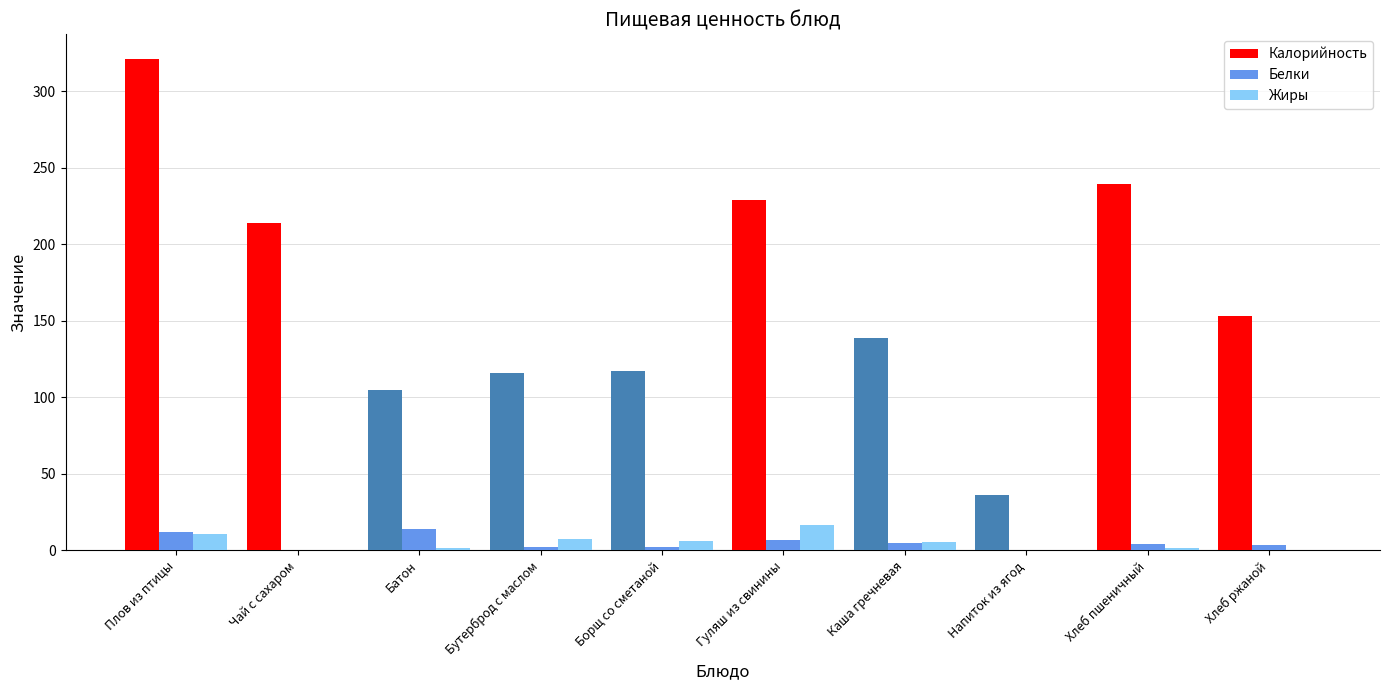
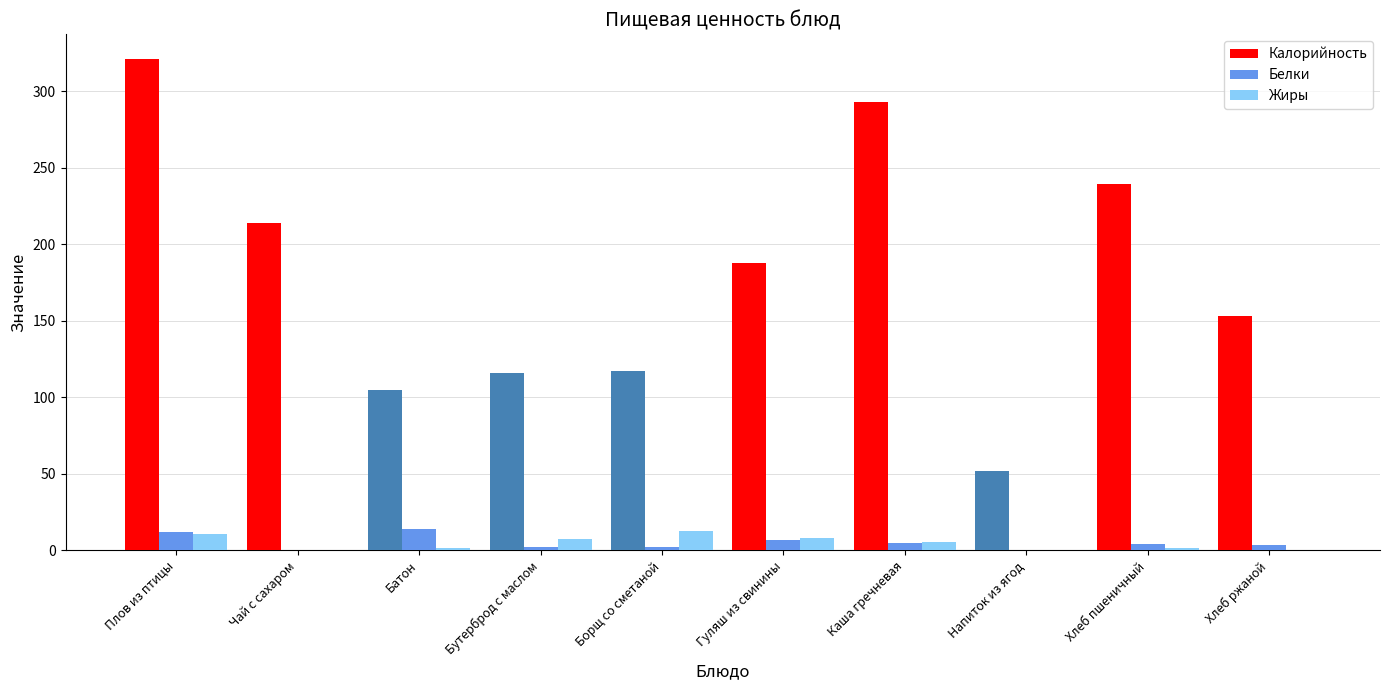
  {
    "Калорийность": {
      "Плов из птицы": 321,
      "Чай с сахаром": 214,
      "Батон": 105,
      "Бутерброд с маслом": 116,
      "Борщ со сметаной": 117,
-     "Гуляш из свинины": 229,
-     "Каша гречневая": 139,
-     "Напиток из ягод": 36,
+     "Гуляш из свинины": 188,
+     "Каша гречневая": 293,
+     "Напиток из ягод": 52,
      "Хлеб пшеничный": 239,
      "Хлеб ржаной": 153
    },
    "Белки": {
      "Плов из птицы": 12,
      "Батон": 14,
      "Бутерброд с маслом": 2,
      "Борщ со сметаной": 2,
      "Гуляш из свинины": 7,
      "Каша гречневая": 5,
      "Хлеб пшеничный": 4,
      "Хлеб ржаной": 4
    },
    "Жиры": {
      "Плов из птицы": 11,
      "Бутерброд с маслом": 7,
-     "Борщ со сметаной": 6,
-     "Гуляш из свинины": 17,
+     "Борщ со сметаной": 13,
+     "Гуляш из свинины": 8,
      "Каша гречневая": 5,
      "Хлеб пшеничный": 2,
      "Хлеб ржаной": 0
    }
  }
